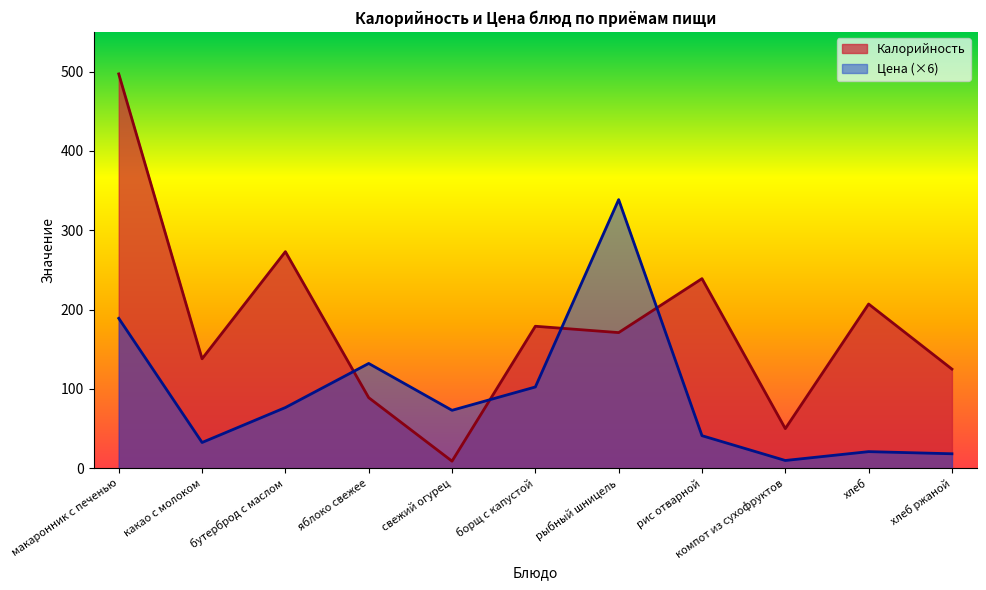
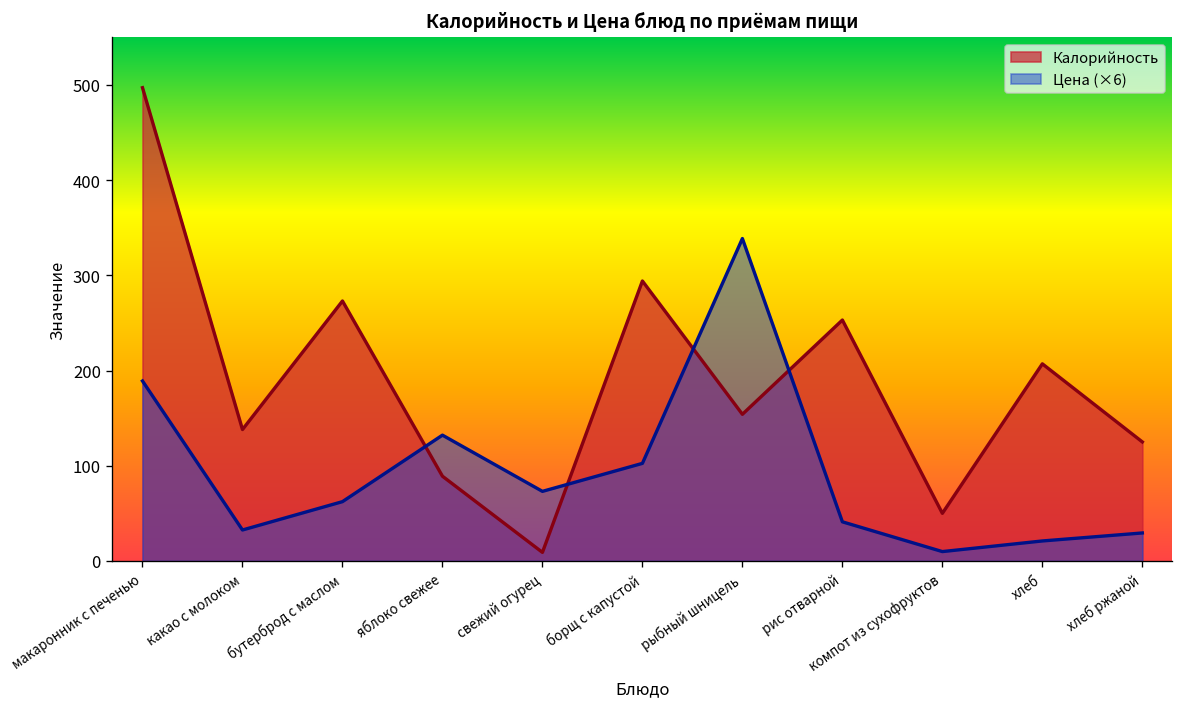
  {
    "Калорийность": {
      "макаронник с печенью": 500,
      "какао с молоком": 140,
      "бутерброд с маслом": 270,
      "яблоко свежее": 90,
      "свежий огурец": 10,
-     "борщ с капустой": 180,
-     "рыбный шницель": 170,
-     "рис отварной": 240,
+     "борщ с капустой": 290,
+     "рыбный шницель": 150,
+     "рис отварной": 250,
      "компот из сухофруктов": 50,
      "хлеб": 210,
      "хлеб ржаной": 130
    },
    "Цена (×6)": {
      "макаронник с печенью": 190,
      "какао с молоком": 30,
-     "бутерброд с маслом": 80,
+     "бутерброд с маслом": 60,
      "яблоко свежее": 130,
      "свежий огурец": 70,
      "борщ с капустой": 100,
      "рыбный шницель": 340,
      "рис отварной": 40,
      "компот из сухофруктов": 10,
      "хлеб": 20,
-     "хлеб ржаной": 20
+     "хлеб ржаной": 30
    }
  }
